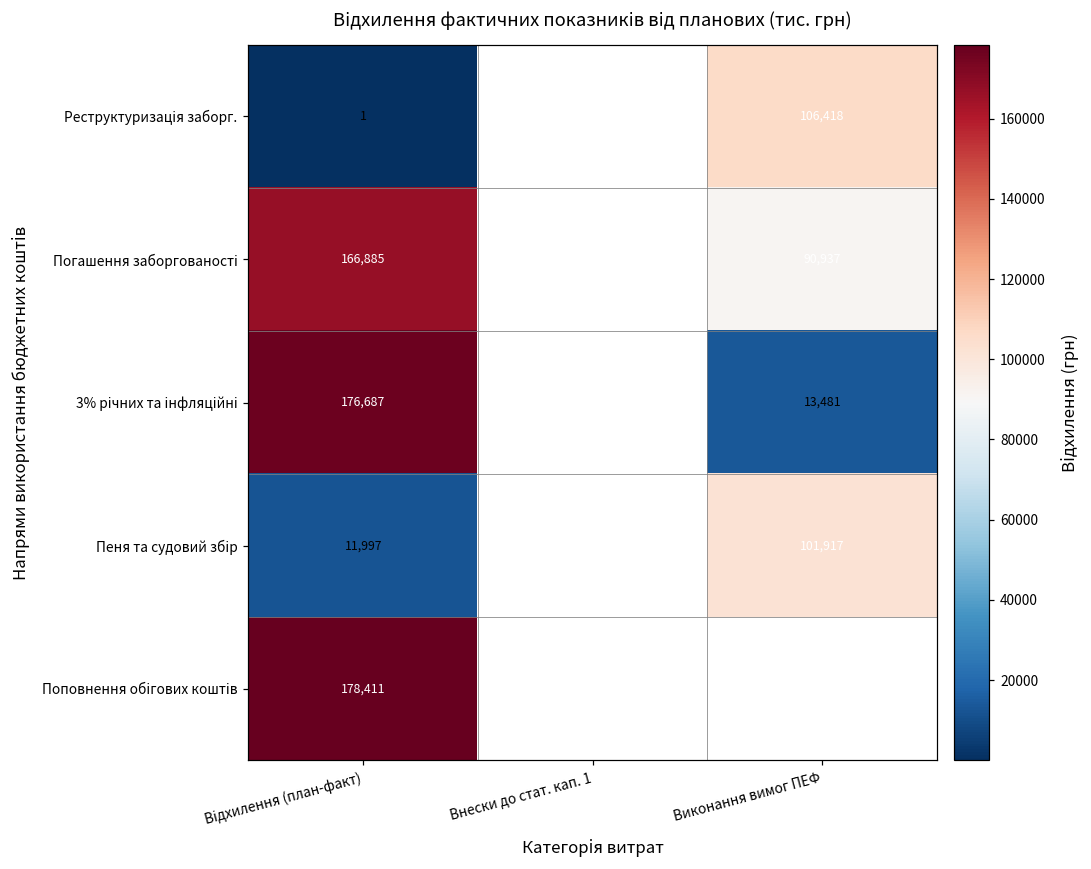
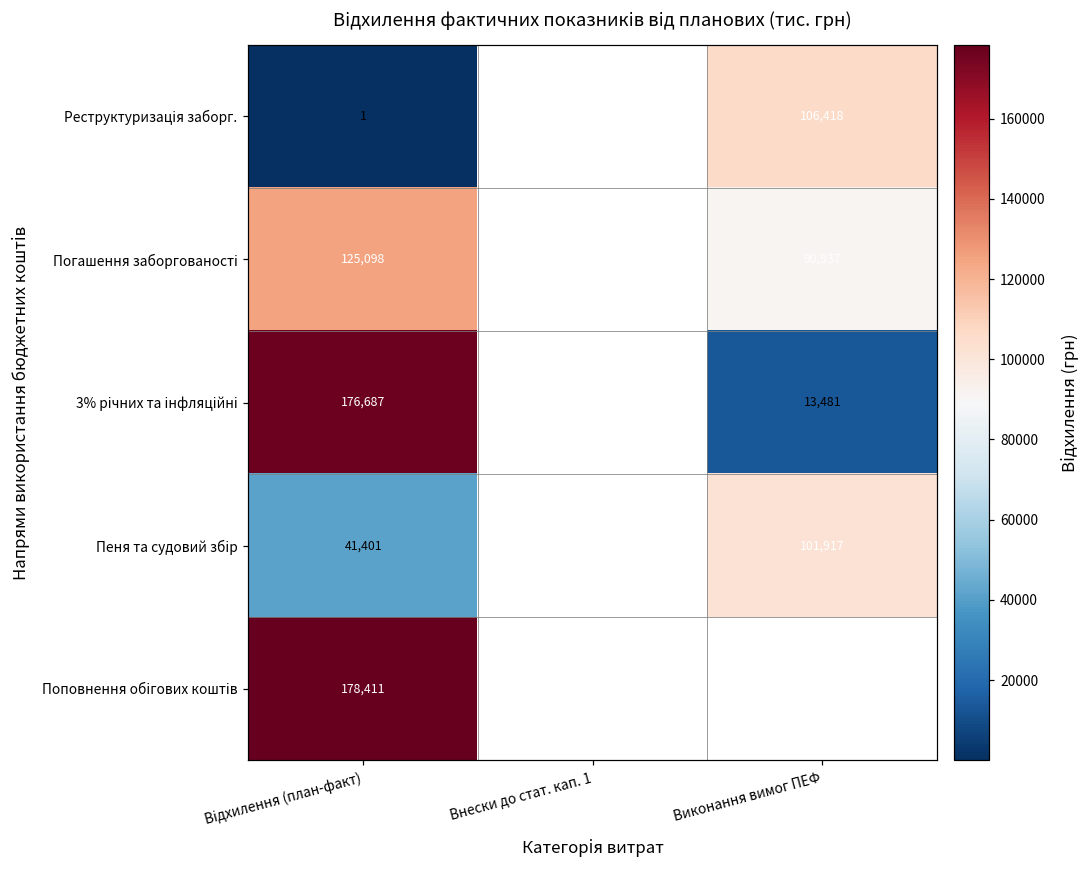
  {
    "Реструктуризація заборг.": {
      "Відхилення (план-факт)": "1",
      "Виконання вимог ПЕФ": "106,418"
    },
    "Погашення заборгованості": {
-     "Відхилення (план-факт)": "166,885"
+     "Відхилення (план-факт)": "125,098"
    },
    "3% річних та інфляційні": {
      "Відхилення (план-факт)": "176,687",
      "Виконання вимог ПЕФ": "13,481"
    },
    "Пеня та судовий збір": {
-     "Відхилення (план-факт)": "11,997"
+     "Відхилення (план-факт)": "41,401"
    },
    "Поповнення обігових коштів": {
      "Відхилення (план-факт)": "178,411"
    }
  }
